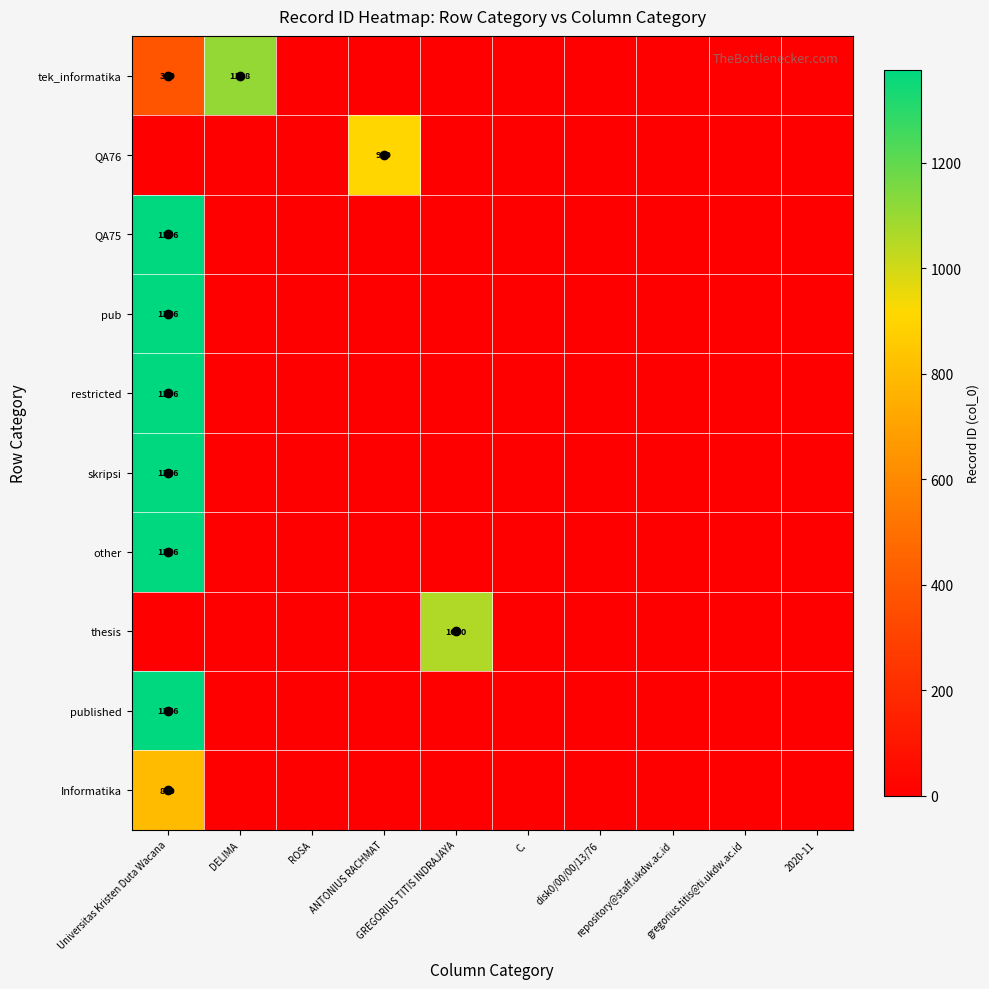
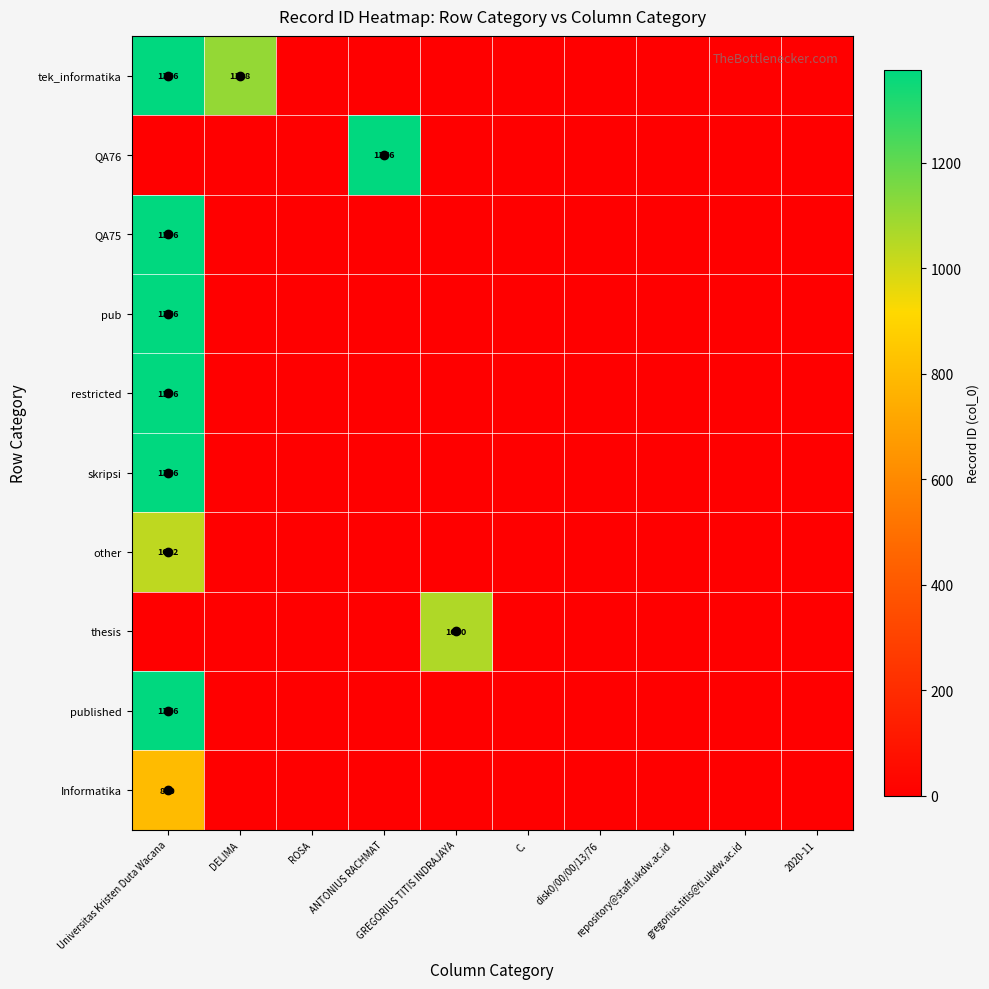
  {
    "tek_informatika": {
-     "Universitas Kristen Duta Wacana": 380
+     "Universitas Kristen Duta Wacana": 1376
    },
    "QA76": {
-     "ANTONIUS RACHMAT": 909
+     "ANTONIUS RACHMAT": 1376
    },
    "other": {
-     "Universitas Kristen Duta Wacana": 1376
+     "Universitas Kristen Duta Wacana": 1032
    }
  }
